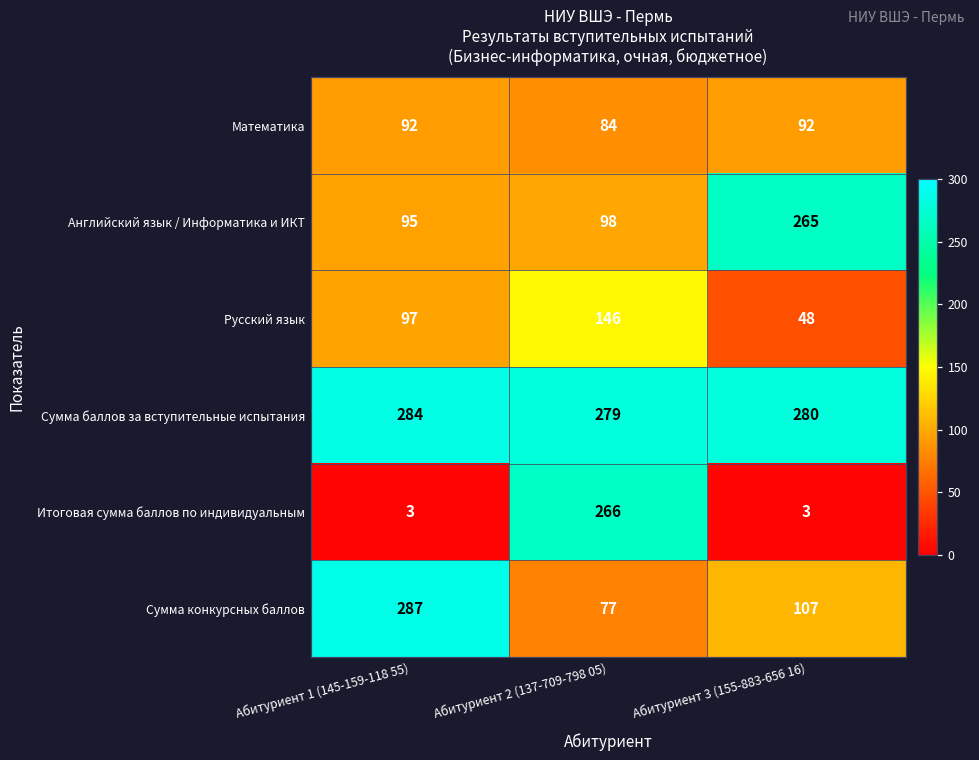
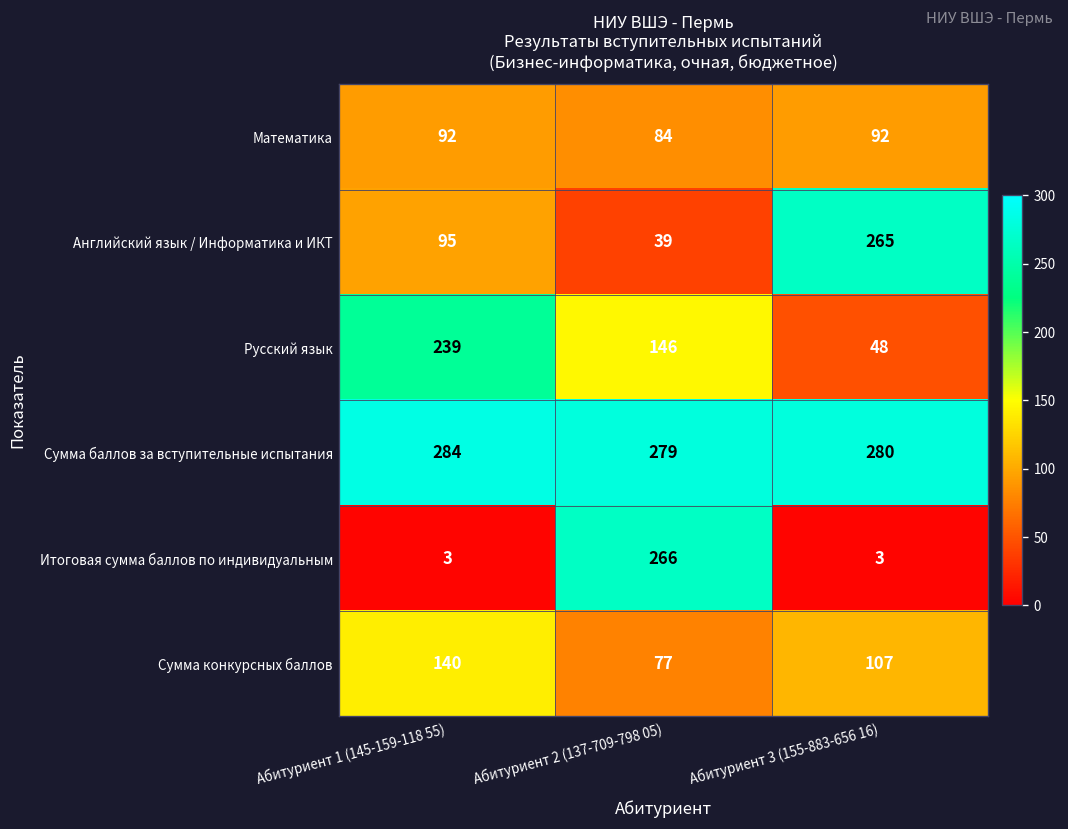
  {
    "Математика": {
      "Абитуриент 1 (145-159-118 55)": 92,
      "Абитуриент 2 (137-709-798 05)": 84,
      "Абитуриент 3 (155-883-656 16)": 92
    },
    "Английский язык / Информатика и ИКТ": {
      "Абитуриент 1 (145-159-118 55)": 95,
-     "Абитуриент 2 (137-709-798 05)": 98,
+     "Абитуриент 2 (137-709-798 05)": 39,
      "Абитуриент 3 (155-883-656 16)": 265
    },
    "Русский язык": {
-     "Абитуриент 1 (145-159-118 55)": 97,
+     "Абитуриент 1 (145-159-118 55)": 239,
      "Абитуриент 2 (137-709-798 05)": 146,
      "Абитуриент 3 (155-883-656 16)": 48
    },
    "Сумма баллов за вступительные испытания": {
      "Абитуриент 1 (145-159-118 55)": 284,
      "Абитуриент 2 (137-709-798 05)": 279,
      "Абитуриент 3 (155-883-656 16)": 280
    },
    "Итоговая сумма баллов по индивидуальным": {
      "Абитуриент 1 (145-159-118 55)": 3,
      "Абитуриент 2 (137-709-798 05)": 266,
      "Абитуриент 3 (155-883-656 16)": 3
    },
    "Сумма конкурсных баллов": {
-     "Абитуриент 1 (145-159-118 55)": 287,
+     "Абитуриент 1 (145-159-118 55)": 140,
      "Абитуриент 2 (137-709-798 05)": 77,
      "Абитуриент 3 (155-883-656 16)": 107
    }
  }
